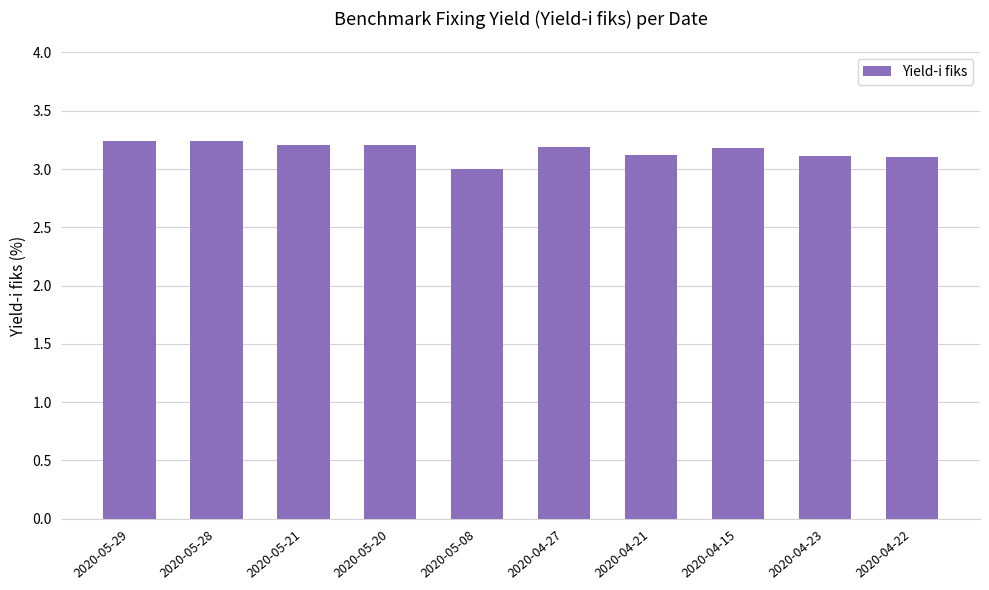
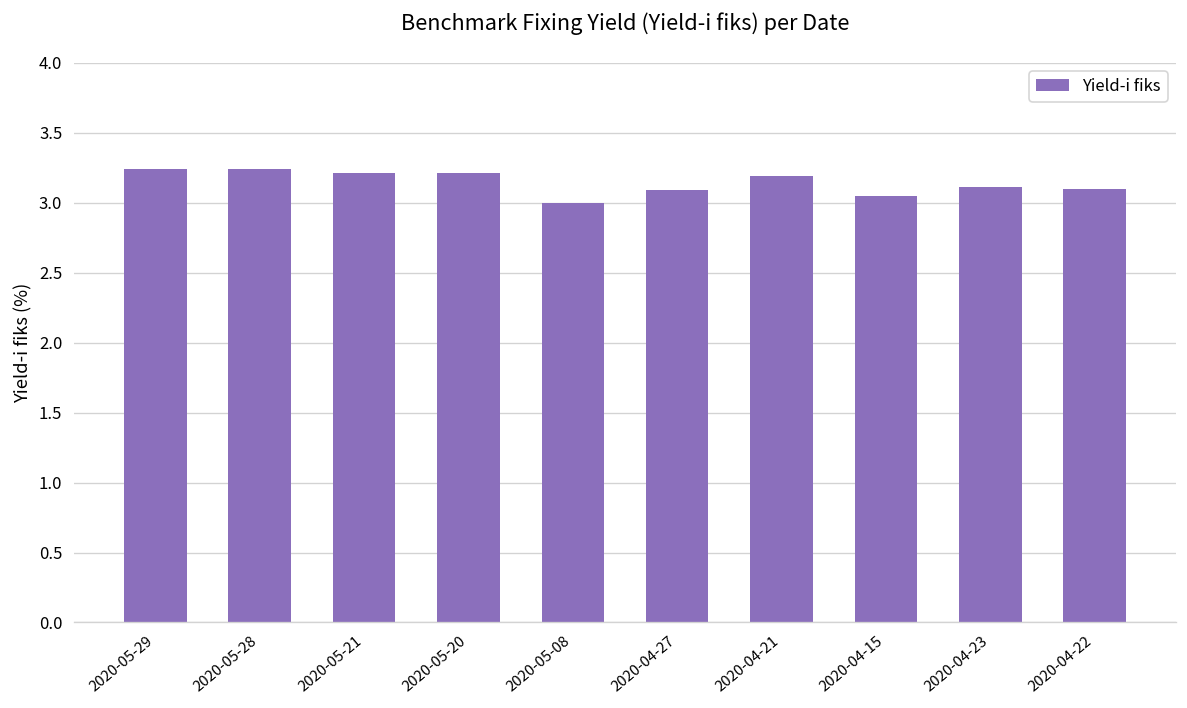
  {
    "2020-05-29": 3.24,
    "2020-05-28": 3.24,
    "2020-05-21": 3.21,
    "2020-05-20": 3.21,
    "2020-05-08": 3.00,
-   "2020-04-27": 3.19,
-   "2020-04-21": 3.12,
-   "2020-04-15": 3.18,
+   "2020-04-27": 3.09,
+   "2020-04-21": 3.19,
+   "2020-04-15": 3.05,
    "2020-04-23": 3.11,
    "2020-04-22": 3.10
  }
